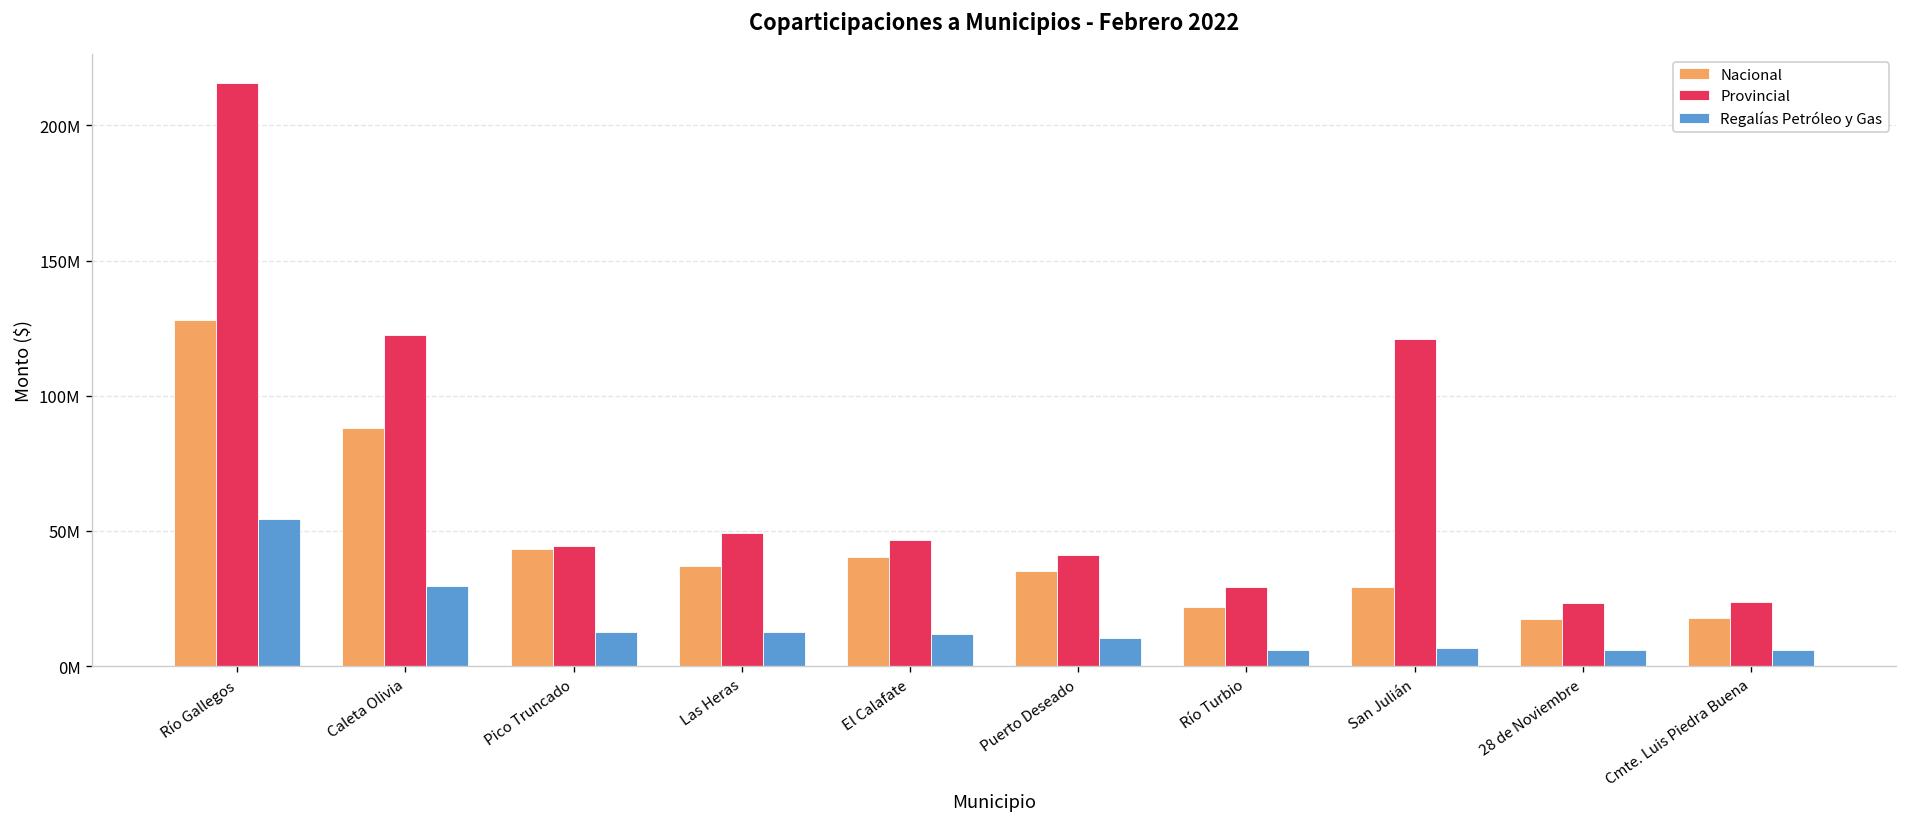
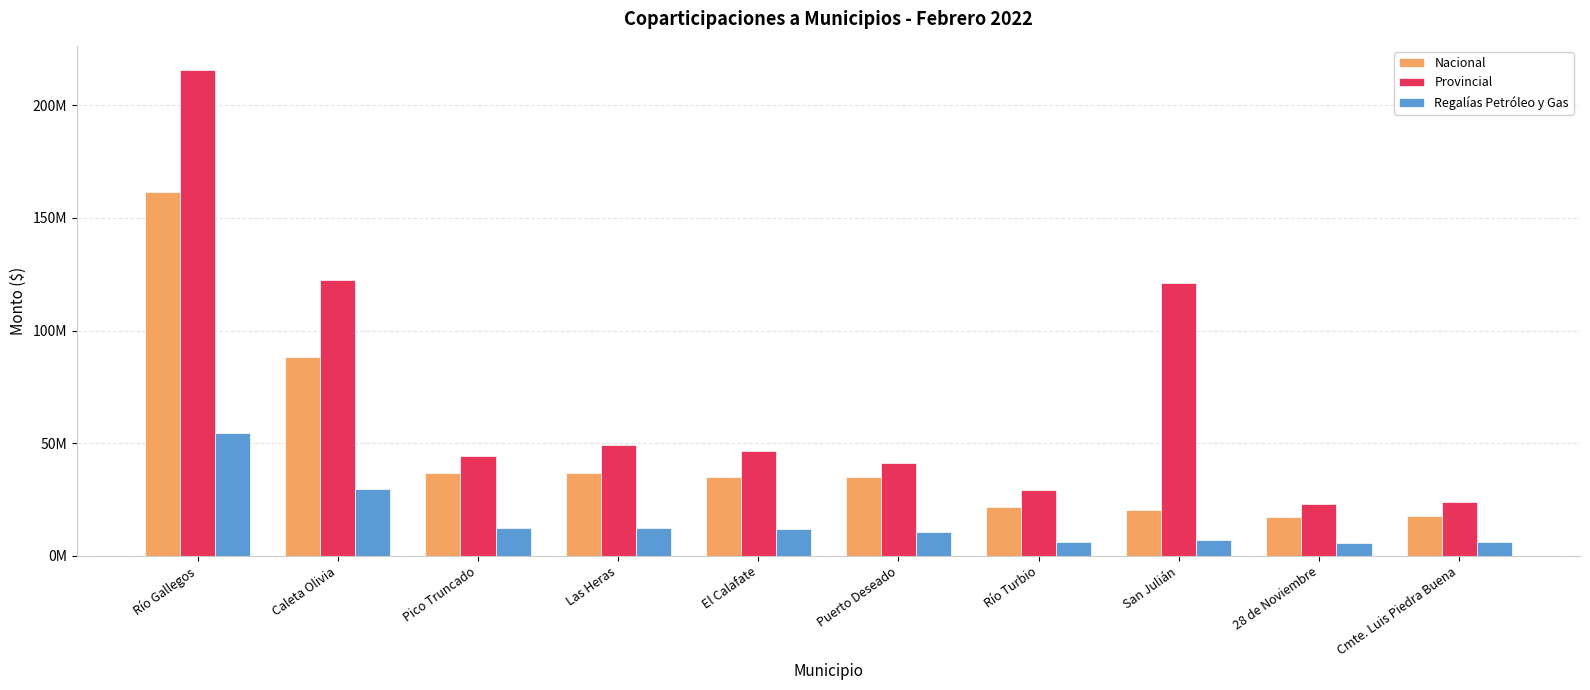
  {
    "Nacional": {
-     "Río Gallegos": 128000000,
+     "Río Gallegos": 162000000,
      "Caleta Olivia": 88000000,
-     "Pico Truncado": 43000000,
+     "Pico Truncado": 37000000,
      "Las Heras": 37000000,
-     "El Calafate": 40000000,
+     "El Calafate": 35000000,
      "Puerto Deseado": 35000000,
      "Río Turbio": 22000000,
-     "San Julián": 29000000,
+     "San Julián": 20000000,
      "28 de Noviembre": 17000000,
      "Cmte. Luis Piedra Buena": 18000000
    },
    "Provincial": {
      "Río Gallegos": 216000000,
      "Caleta Olivia": 123000000,
      "Pico Truncado": 45000000,
      "Las Heras": 49000000,
      "El Calafate": 47000000,
      "Puerto Deseado": 41000000,
      "Río Turbio": 29000000,
      "San Julián": 121000000,
      "28 de Noviembre": 23000000,
      "Cmte. Luis Piedra Buena": 24000000
    },
    "Regalías Petróleo y Gas": {
      "Río Gallegos": 55000000,
      "Caleta Olivia": 30000000,
      "Pico Truncado": 12000000,
      "Las Heras": 12000000,
      "El Calafate": 12000000,
      "Puerto Deseado": 10000000,
      "Río Turbio": 6000000,
      "San Julián": 7000000,
      "28 de Noviembre": 6000000,
      "Cmte. Luis Piedra Buena": 6000000
    }
  }
